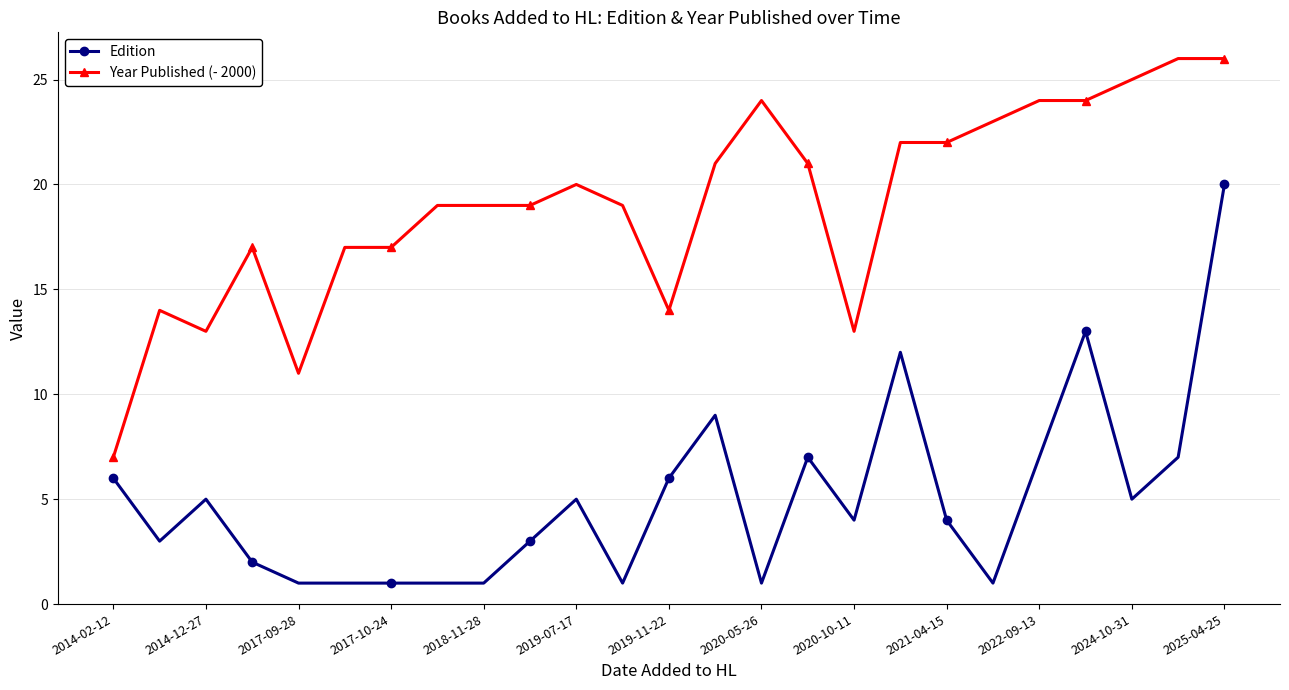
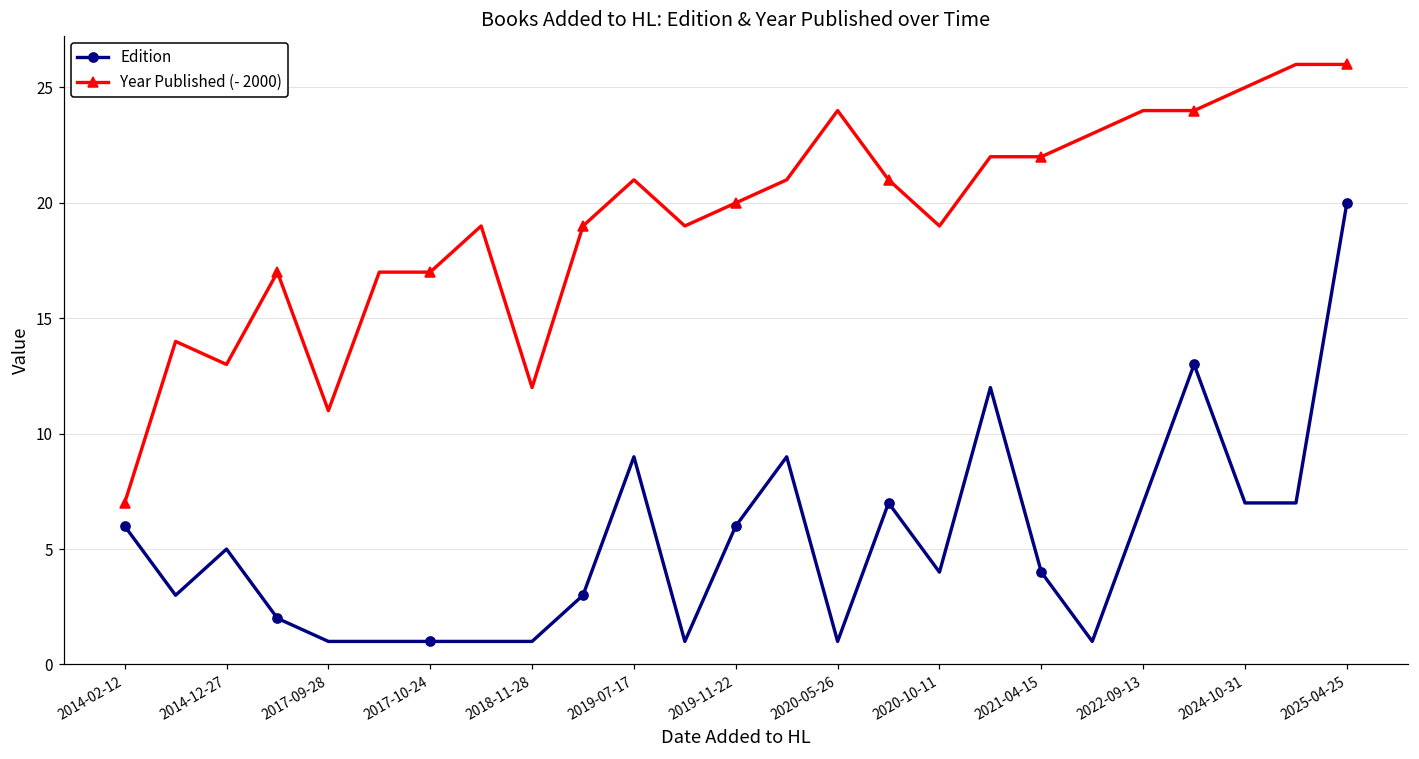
  {
    "Edition": {
      "2014-02-12": 6,
      "2014-12-27": 5,
      "2017-10-24": 1,
      "2018-11-28": 1,
-     "2019-07-17": 5,
+     "2019-07-17": 9,
      "2019-11-22": 6,
      "2020-05-26": 1,
      "2020-10-11": 4,
      "2021-04-15": 4,
      "2022-09-13": 7,
-     "2024-10-31": 5,
+     "2024-10-31": 7,
      "2025-04-25": 20
    },
    "Year Published (- 2000)": {
      "2014-02-12": 7.0,
      "2014-12-27": 13.0,
      "2017-10-24": 17.0,
-     "2018-11-28": 19.0,
-     "2019-07-17": 20.0,
-     "2019-11-22": 14.0,
+     "2018-11-28": 12.0,
+     "2019-07-17": 21.0,
+     "2019-11-22": 20.0,
      "2020-05-26": 24.0,
-     "2020-10-11": 13.0,
+     "2020-10-11": 19.0,
      "2021-04-15": 22.0,
      "2022-09-13": 24.0,
      "2024-10-31": 25.0,
      "2025-04-25": 26.0
    }
  }
